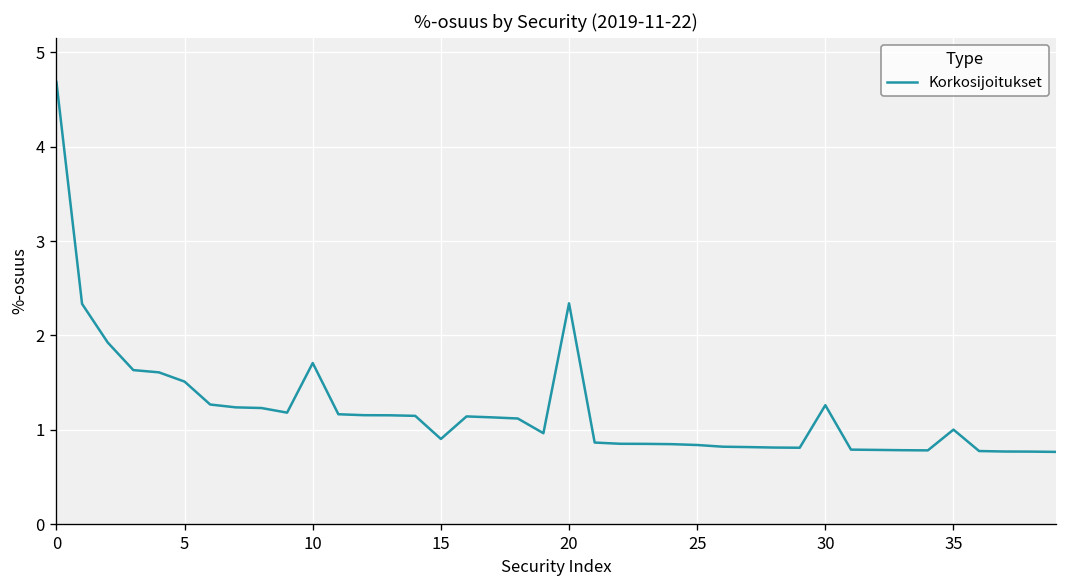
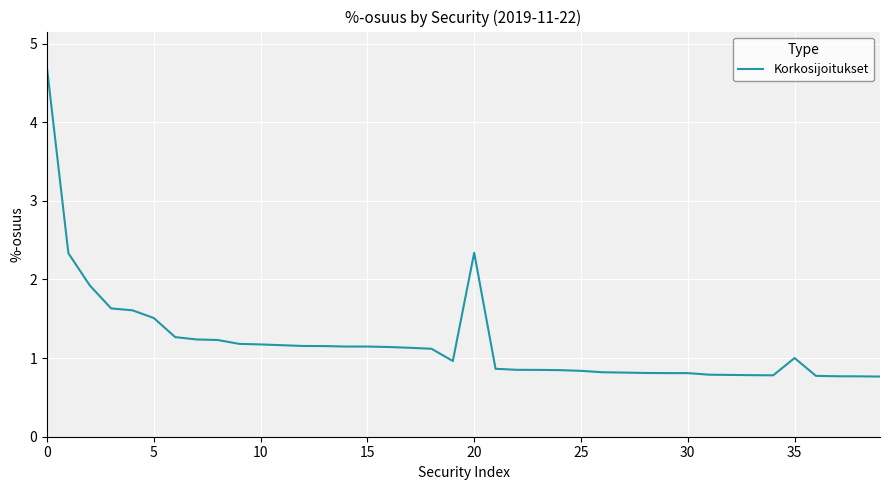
  {
    "0": 4.7,
    "5": 1.5,
-   "10": 1.7,
-   "15": 0.9,
+   "10": 1.2,
+   "15": 1.1,
    "20": 2.3,
    "25": 0.8,
-   "30": 1.3,
+   "30": 0.8,
    "35": 1.0
  }
